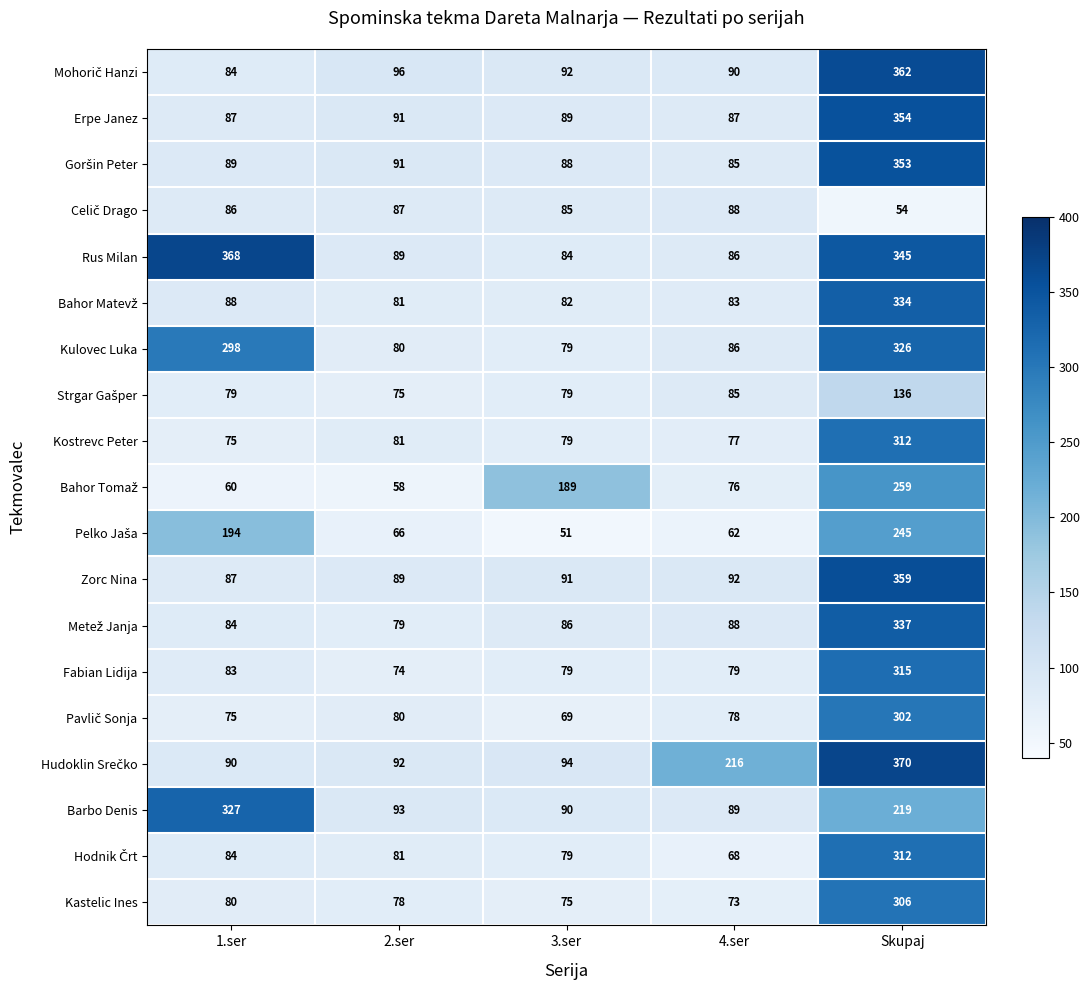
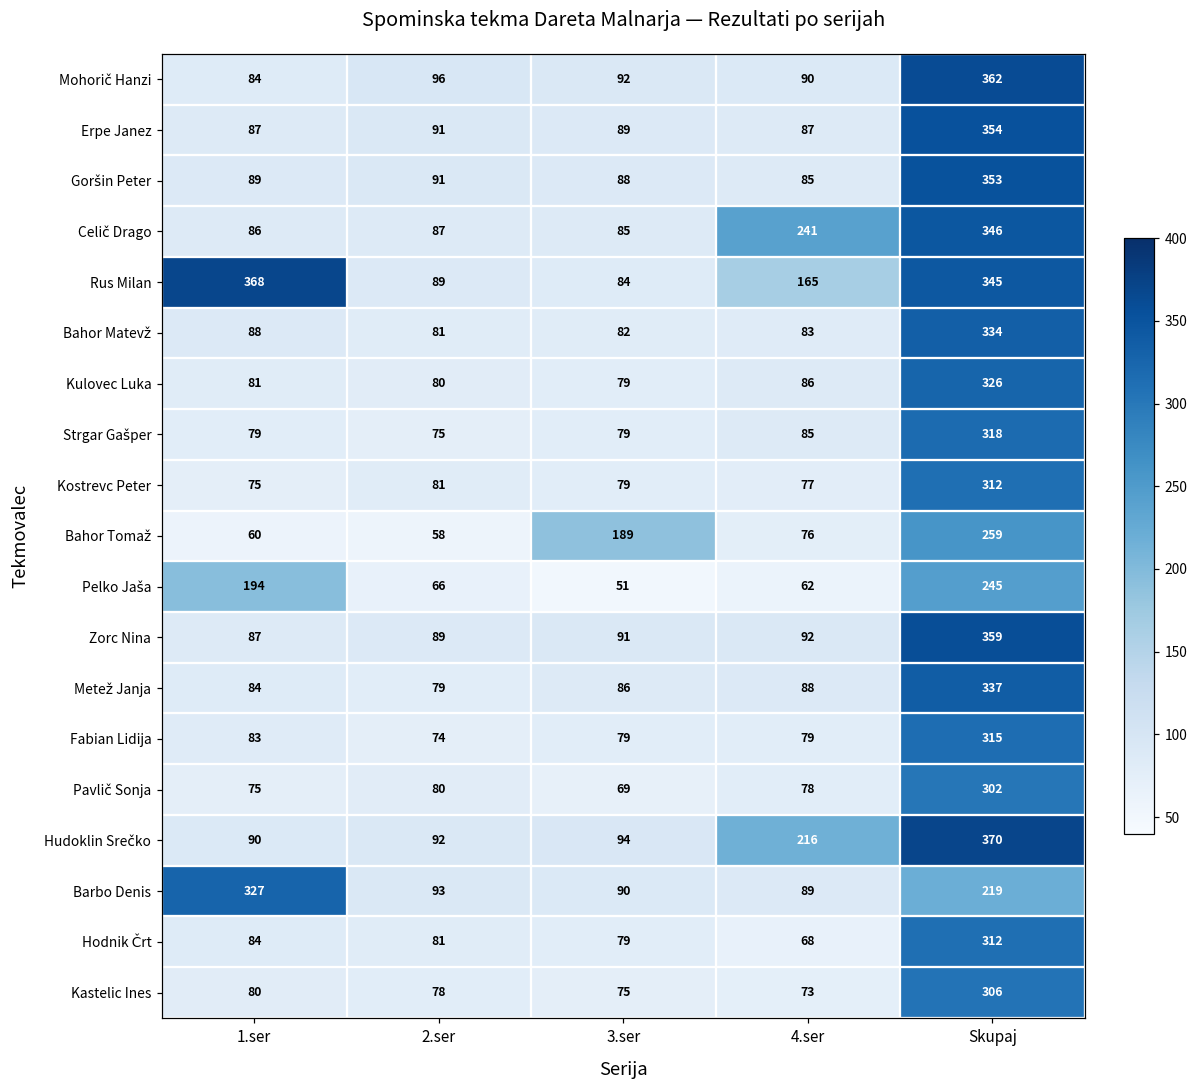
  {
    "Mohorič Hanzi": {
      "1.ser": 84,
      "2.ser": 96,
      "3.ser": 92,
      "4.ser": 90,
      "Skupaj": 362
    },
    "Erpe Janez": {
      "1.ser": 87,
      "2.ser": 91,
      "3.ser": 89,
      "4.ser": 87,
      "Skupaj": 354
    },
    "Goršin Peter": {
      "1.ser": 89,
      "2.ser": 91,
      "3.ser": 88,
      "4.ser": 85,
      "Skupaj": 353
    },
    "Celič Drago": {
      "1.ser": 86,
      "2.ser": 87,
      "3.ser": 85,
-     "4.ser": 88,
-     "Skupaj": 54
+     "4.ser": 241,
+     "Skupaj": 346
    },
    "Rus Milan": {
      "1.ser": 368,
      "2.ser": 89,
      "3.ser": 84,
-     "4.ser": 86,
+     "4.ser": 165,
      "Skupaj": 345
    },
    "Bahor Matevž": {
      "1.ser": 88,
      "2.ser": 81,
      "3.ser": 82,
      "4.ser": 83,
      "Skupaj": 334
    },
    "Kulovec Luka": {
-     "1.ser": 298,
+     "1.ser": 81,
      "2.ser": 80,
      "3.ser": 79,
      "4.ser": 86,
      "Skupaj": 326
    },
    "Strgar Gašper": {
      "1.ser": 79,
      "2.ser": 75,
      "3.ser": 79,
      "4.ser": 85,
-     "Skupaj": 136
+     "Skupaj": 318
    },
    "Kostrevc Peter": {
      "1.ser": 75,
      "2.ser": 81,
      "3.ser": 79,
      "4.ser": 77,
      "Skupaj": 312
    },
    "Bahor Tomaž": {
      "1.ser": 60,
      "2.ser": 58,
      "3.ser": 189,
      "4.ser": 76,
      "Skupaj": 259
    },
    "Pelko Jaša": {
      "1.ser": 194,
      "2.ser": 66,
      "3.ser": 51,
      "4.ser": 62,
      "Skupaj": 245
    },
    "Zorc Nina": {
      "1.ser": 87,
      "2.ser": 89,
      "3.ser": 91,
      "4.ser": 92,
      "Skupaj": 359
    },
    "Metež Janja": {
      "1.ser": 84,
      "2.ser": 79,
      "3.ser": 86,
      "4.ser": 88,
      "Skupaj": 337
    },
    "Fabian Lidija": {
      "1.ser": 83,
      "2.ser": 74,
      "3.ser": 79,
      "4.ser": 79,
      "Skupaj": 315
    },
    "Pavlič Sonja": {
      "1.ser": 75,
      "2.ser": 80,
      "3.ser": 69,
      "4.ser": 78,
      "Skupaj": 302
    },
    "Hudoklin Srečko": {
      "1.ser": 90,
      "2.ser": 92,
      "3.ser": 94,
      "4.ser": 216,
      "Skupaj": 370
    },
    "Barbo Denis": {
      "1.ser": 327,
      "2.ser": 93,
      "3.ser": 90,
      "4.ser": 89,
      "Skupaj": 219
    },
    "Hodnik Črt": {
      "1.ser": 84,
      "2.ser": 81,
      "3.ser": 79,
      "4.ser": 68,
      "Skupaj": 312
    },
    "Kastelic Ines": {
      "1.ser": 80,
      "2.ser": 78,
      "3.ser": 75,
      "4.ser": 73,
      "Skupaj": 306
    }
  }
